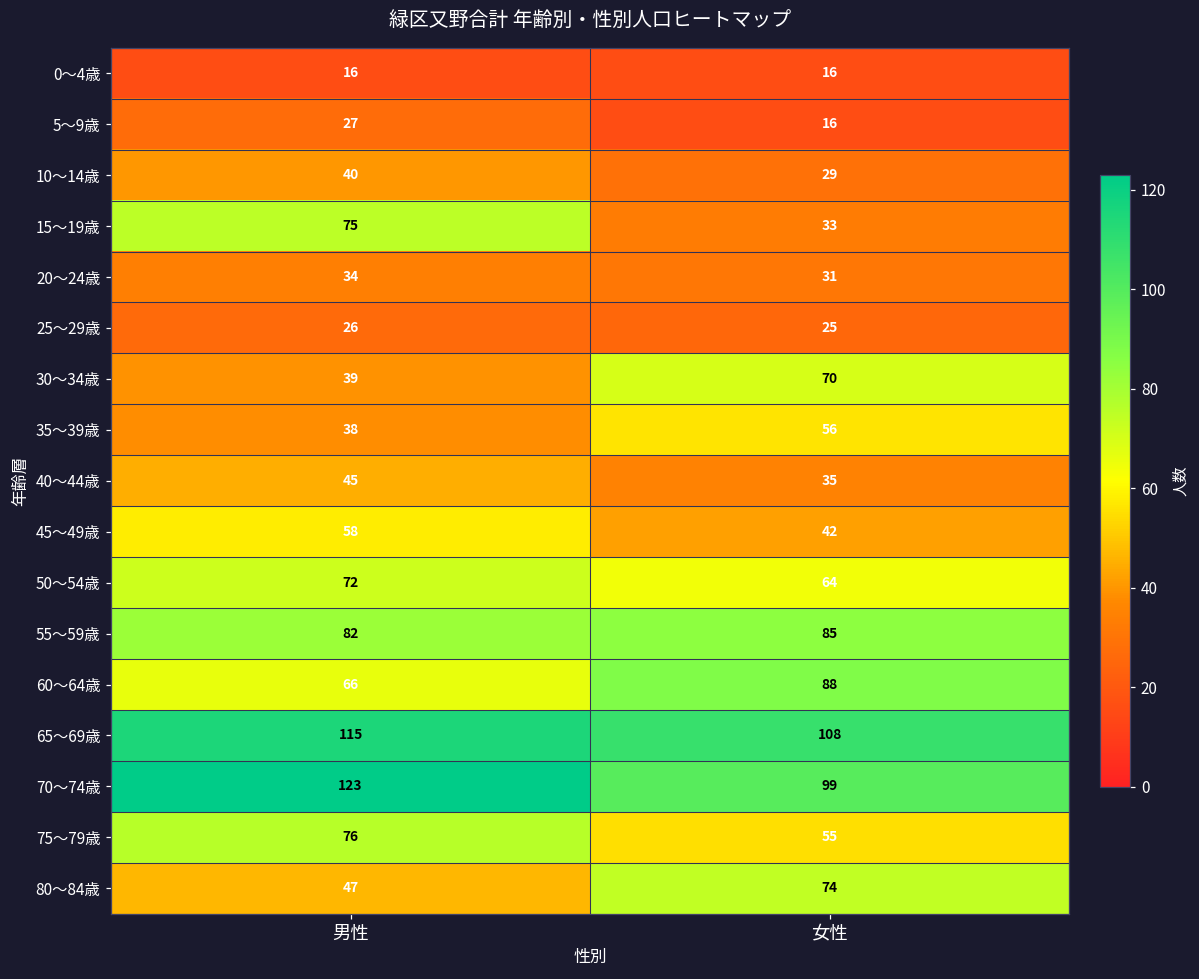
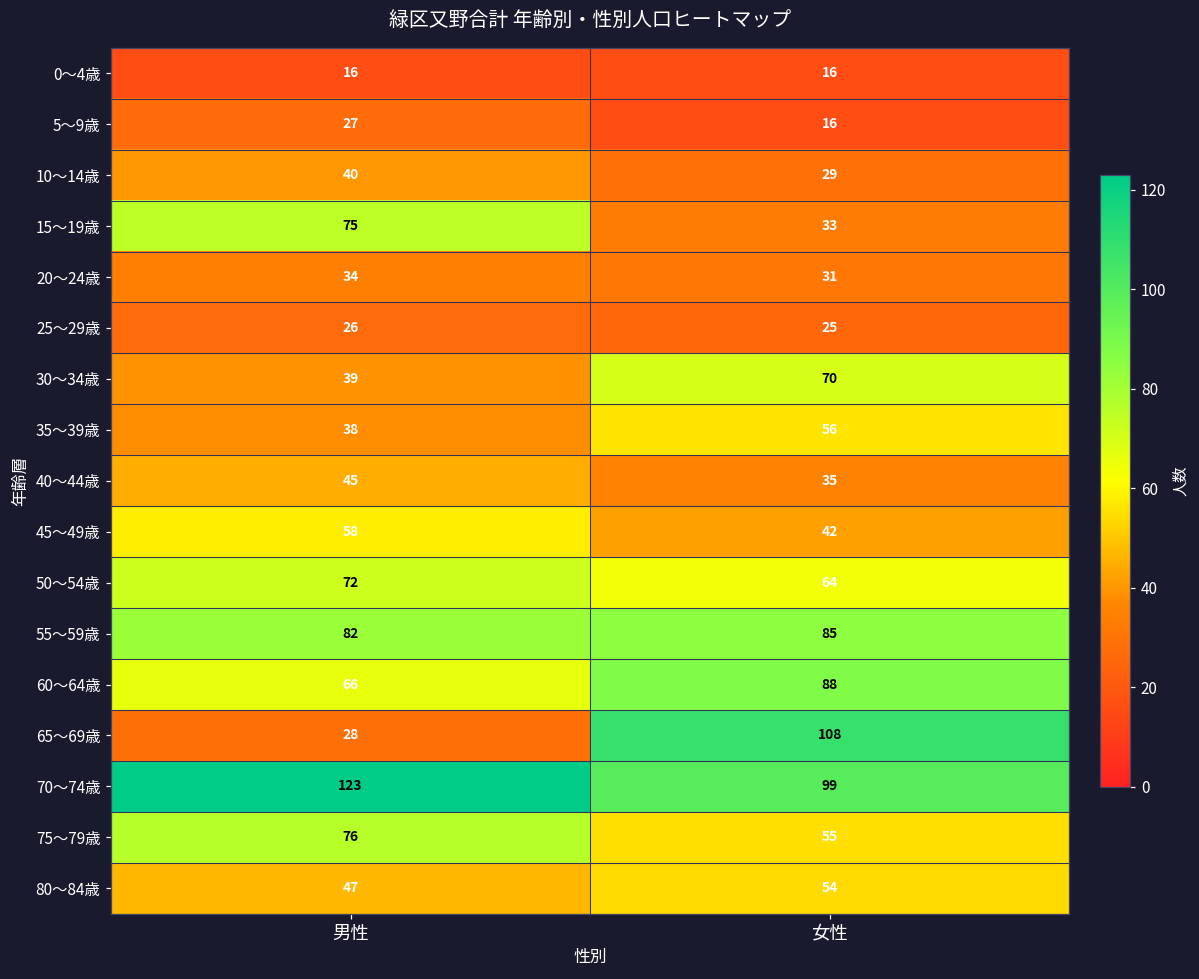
  {
    "0～4歳": {
      "男性": 16,
      "女性": 16
    },
    "5～9歳": {
      "男性": 27,
      "女性": 16
    },
    "10～14歳": {
      "男性": 40,
      "女性": 29
    },
    "15～19歳": {
      "男性": 75,
      "女性": 33
    },
    "20～24歳": {
      "男性": 34,
      "女性": 31
    },
    "25～29歳": {
      "男性": 26,
      "女性": 25
    },
    "30～34歳": {
      "男性": 39,
      "女性": 70
    },
    "35～39歳": {
      "男性": 38,
      "女性": 56
    },
    "40～44歳": {
      "男性": 45,
      "女性": 35
    },
    "45～49歳": {
      "男性": 58,
      "女性": 42
    },
    "50～54歳": {
      "男性": 72,
      "女性": 64
    },
    "55～59歳": {
      "男性": 82,
      "女性": 85
    },
    "60～64歳": {
      "男性": 66,
      "女性": 88
    },
    "65～69歳": {
-     "男性": 115,
+     "男性": 28,
      "女性": 108
    },
    "70～74歳": {
      "男性": 123,
      "女性": 99
    },
    "75～79歳": {
      "男性": 76,
      "女性": 55
    },
    "80～84歳": {
      "男性": 47,
-     "女性": 74
+     "女性": 54
    }
  }
